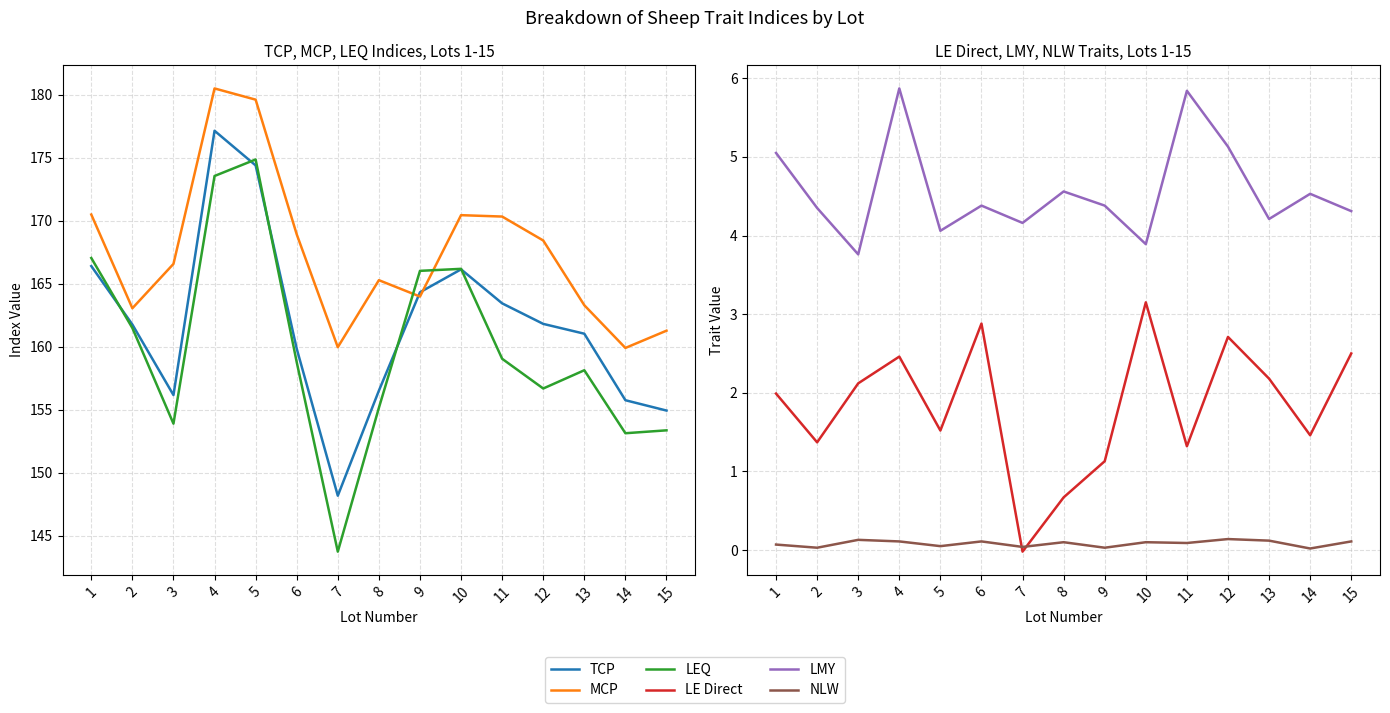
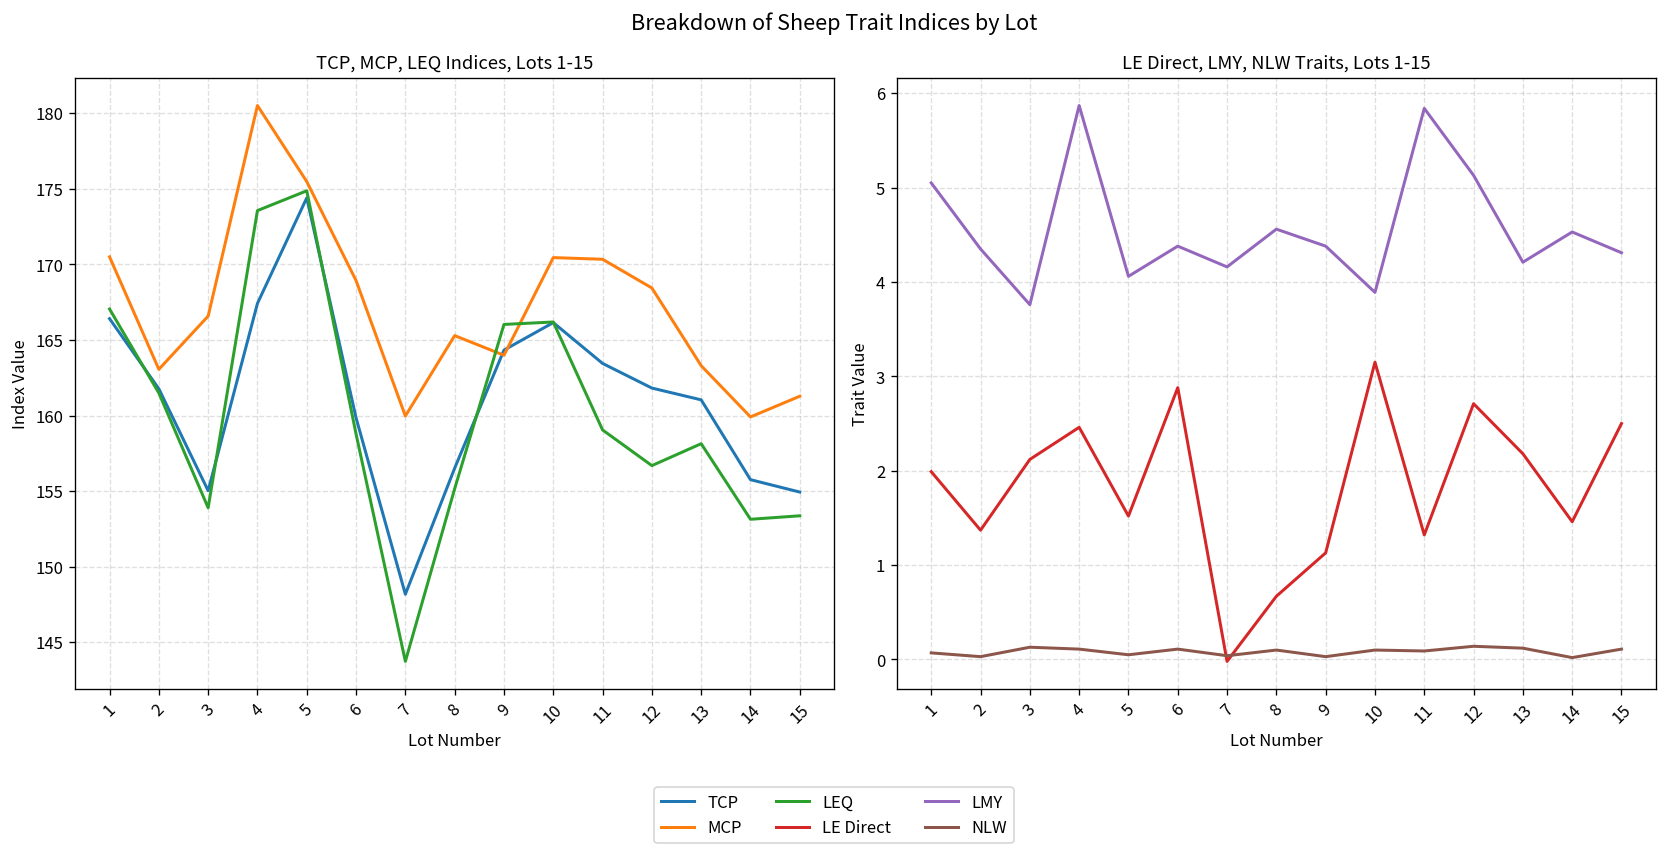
  {
    "TCP, MCP, LEQ Indices, Lots 1-15": {
      "TCP": {
        "1": 166.4,
        "2": 161.8,
-       "3": 156.2,
-       "4": 177.2,
+       "3": 155.0,
+       "4": 167.4,
        "5": 174.4,
        "6": 159.9,
        "7": 148.2,
        "8": 156.5,
        "9": 164.3,
        "11": 163.5,
        "12": 161.8,
        "13": 161.0,
        "14": 155.8,
        "15": 154.9
      },
      "MCP": {
        "1": 170.5,
        "2": 163.1,
        "3": 166.6,
        "4": 180.5,
-       "5": 179.6,
+       "5": 175.5,
        "6": 168.9,
        "7": 160.0,
        "8": 165.3,
        "9": 164.0,
        "10": 170.5,
        "11": 170.3,
        "12": 168.4,
        "13": 163.3,
        "14": 159.9,
        "15": 161.3
      },
      "LEQ": {
        "1": 167.1,
        "2": 161.5,
        "3": 153.9,
        "4": 173.6,
        "5": 174.9,
        "6": 158.8,
        "7": 143.7,
        "8": 155.2,
        "9": 166.0,
        "11": 159.1,
        "12": 156.7,
        "13": 158.1,
        "14": 153.1,
        "15": 153.4
      }
    },
    "LE Direct, LMY, NLW Traits, Lots 1-15": {
      "LE Direct": {
        "1": 2.0,
        "2": 1.4,
        "3": 2.1,
        "4": 2.5,
        "5": 1.5,
        "6": 2.9,
        "7": 0.0,
        "8": 0.7,
        "9": 1.1,
        "10": 3.2,
        "11": 1.3,
        "12": 2.7,
        "13": 2.2,
        "14": 1.5,
        "15": 2.5
      },
      "LMY": {
        "1": 5.1,
        "2": 4.4,
        "3": 3.8,
        "4": 5.9,
        "5": 4.1,
        "6": 4.4,
        "7": 4.2,
        "8": 4.6,
        "9": 4.4,
        "10": 3.9,
        "11": 5.8,
        "12": 5.1,
        "13": 4.2,
        "14": 4.5,
        "15": 4.3
      },
      "NLW": {
        "1": 0.1,
        "2": 0.0,
        "3": 0.1,
        "4": 0.1,
        "5": 0.1,
        "6": 0.1,
        "7": 0.0,
        "8": 0.1,
        "9": 0.0,
        "10": 0.1,
        "11": 0.1,
        "12": 0.1,
        "13": 0.1,
        "14": 0.0,
        "15": 0.1
      }
    }
  }
